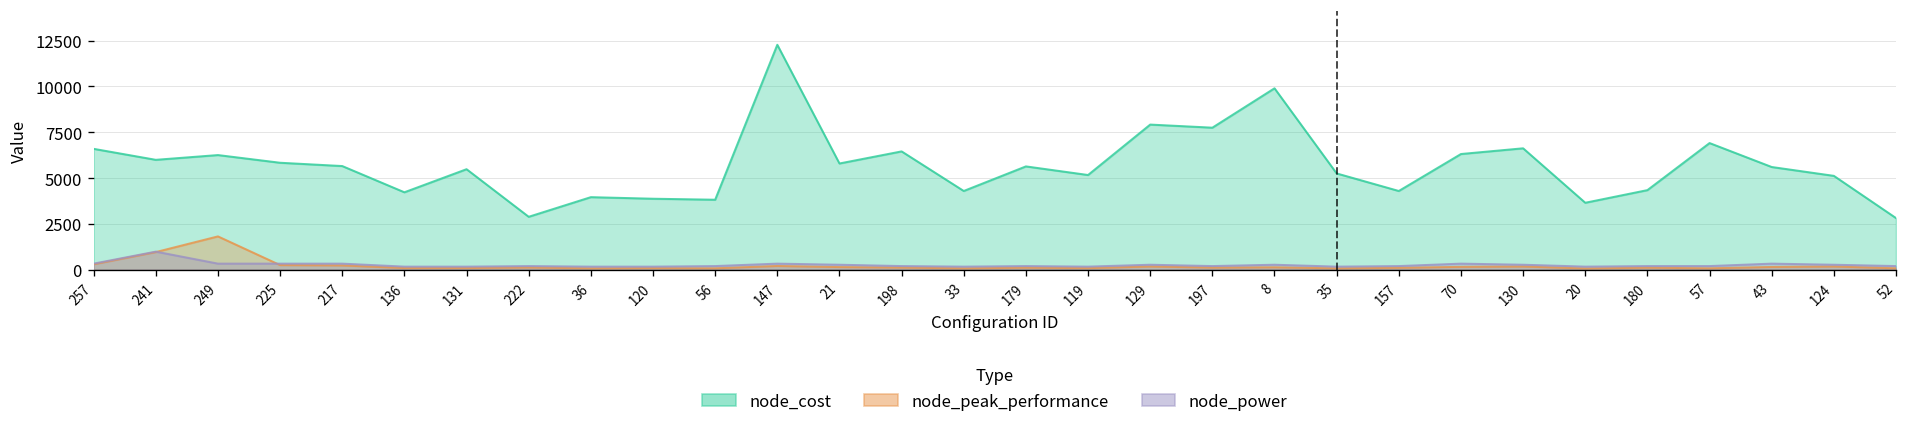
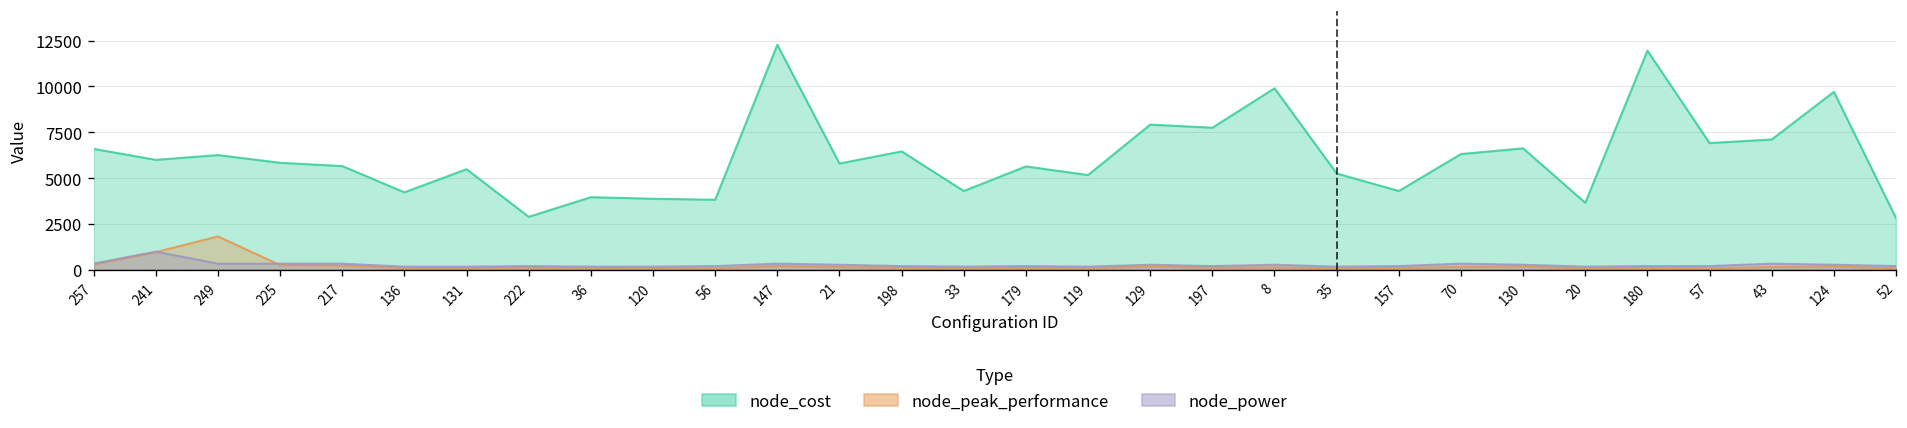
  {
    "node_cost": {
      "257": 6600,
      "241": 6000,
      "249": 6300,
      "225": 5800,
      "217": 5700,
      "136": 4200,
      "131": 5500,
      "222": 2900,
      "36": 4000,
      "120": 3900,
      "56": 3800,
      "147": 12300,
      "21": 5800,
      "198": 6500,
      "33": 4300,
      "179": 5600,
      "119": 5200,
      "129": 7900,
      "197": 7800,
      "8": 9900,
      "35": 5300,
      "157": 4300,
      "70": 6300,
      "130": 6600,
      "20": 3700,
-     "180": 4300,
+     "180": 12000,
      "57": 6900,
-     "43": 5600,
-     "124": 5100,
+     "43": 7100,
+     "124": 9700,
      "52": 2800
    },
    "node_peak_performance": {
      "249": 1800,
      "70": 200,
      "43": 100
    },
    "node_power": {
      "249": 300,
      "70": 300,
      "43": 300
    }
  }
